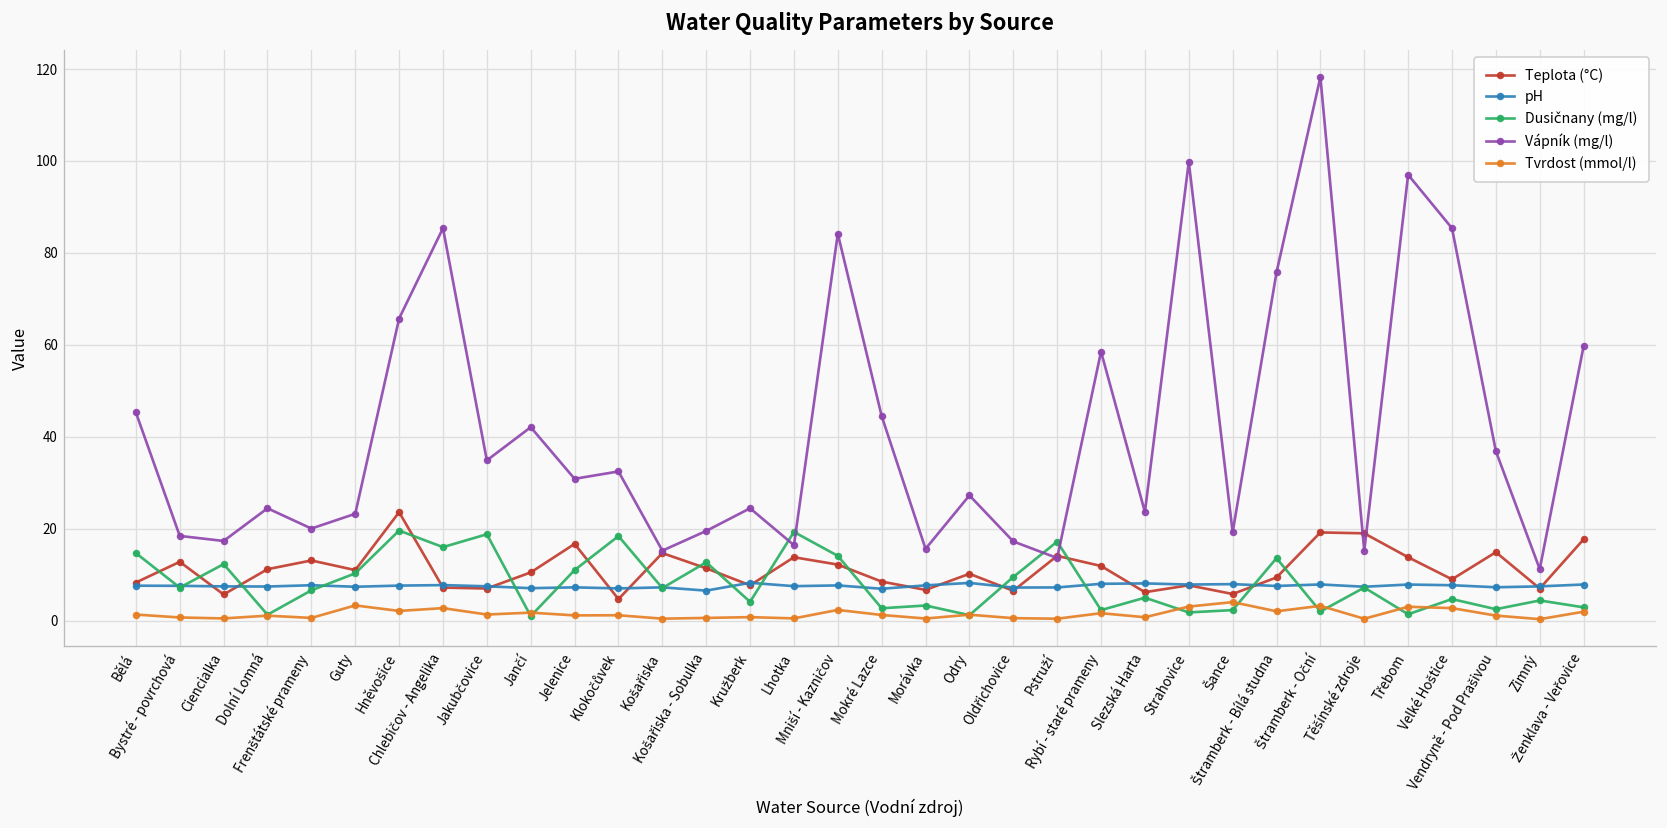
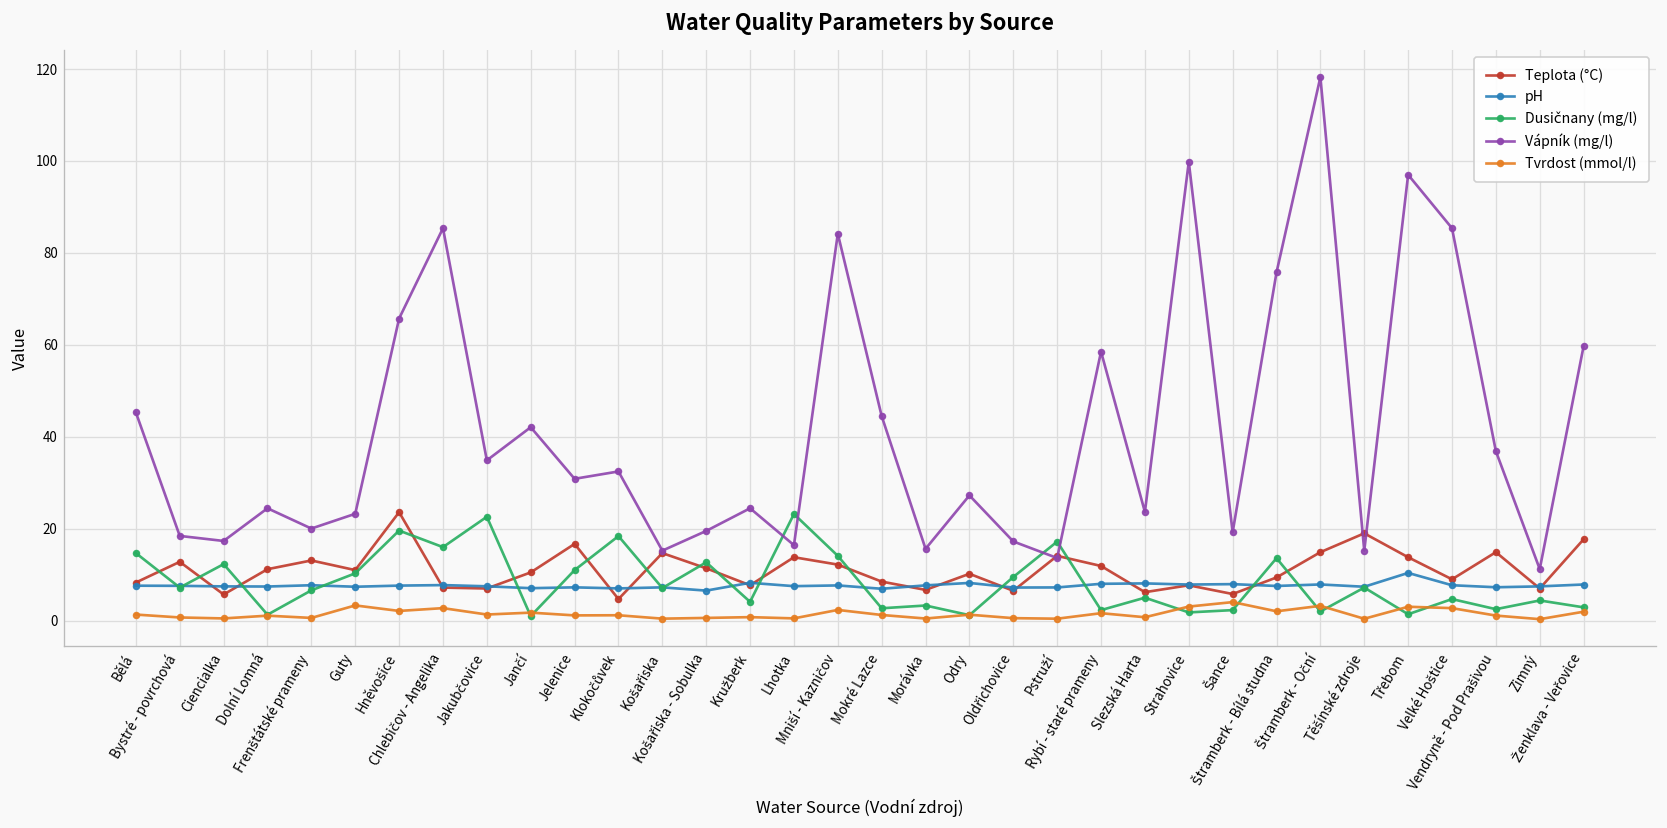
  {
    "Teplota (°C)": {
      "Bělá": 8,
      "Bystré - povrchová": 13,
      "Ciencialka": 6,
      "Dolní Lomná": 11,
      "Frenštátské prameny": 13,
      "Guty": 11,
      "Hněvošice": 24,
      "Jančí": 11,
      "Jelenice": 17,
      "Klokočůvek": 5,
      "Košařiska - Sobulka": 11,
      "Lhotka": 14,
      "Mniší - Kazničov": 12,
      "Mokré Lazce": 9,
      "Morávka": 7,
      "Odry": 10,
      "Oldřichovice": 7,
      "Rybí - staré prameny": 12,
      "Slezská Harta": 6,
      "Šance": 6,
      "Štramberk - Bílá studna": 9,
-     "Štramberk - Oční": 19,
+     "Štramberk - Oční": 15,
      "Těšínské zdroje": 19,
      "Třebom": 14,
      "Velké Hoštice": 9,
      "Vendryně - Pod Prašivou": 15,
      "Ženklava - Veřovice": 18
    },
    "pH": {
      "Bělá": 8,
      "Ciencialka": 7,
      "Dolní Lomná": 7,
      "Frenštátské prameny": 8,
      "Guty": 7,
      "Hněvošice": 8,
      "Jančí": 7,
      "Jelenice": 7,
      "Klokočůvek": 7,
      "Košařiska - Sobulka": 7,
      "Lhotka": 8,
      "Mniší - Kazničov": 8,
      "Mokré Lazce": 7,
      "Morávka": 8,
      "Odry": 8,
      "Oldřichovice": 7,
      "Pstruží": 7,
      "Rybí - staré prameny": 8,
      "Slezská Harta": 8,
      "Šance": 8,
      "Štramberk - Bílá studna": 8,
      "Štramberk - Oční": 8,
-     "Třebom": 8,
+     "Třebom": 10,
      "Velké Hoštice": 8,
      "Vendryně - Pod Prašivou": 7,
      "Ženklava - Veřovice": 8
    },
    "Dusičnany (mg/l)": {
      "Bělá": 15,
      "Ciencialka": 12,
      "Frenštátské prameny": 7,
      "Guty": 10,
      "Hněvošice": 20,
      "Chlebičov - Angelika": 16,
-     "Jakubčovice": 19,
+     "Jakubčovice": 23,
      "Jančí": 1,
      "Jelenice": 11,
      "Klokočůvek": 18,
      "Košařiska - Sobulka": 13,
      "Kružberk": 4,
-     "Lhotka": 19,
+     "Lhotka": 23,
      "Mniší - Kazničov": 14,
      "Mokré Lazce": 3,
      "Morávka": 3,
      "Oldřichovice": 10,
      "Pstruží": 17,
      "Rybí - staré prameny": 2,
      "Slezská Harta": 5,
      "Strahovice": 2,
      "Šance": 2,
      "Štramberk - Bílá studna": 14,
      "Štramberk - Oční": 2,
      "Třebom": 1,
      "Velké Hoštice": 5,
      "Vendryně - Pod Prašivou": 3,
      "Zimný": 4,
      "Ženklava - Veřovice": 3
    },
    "Vápník (mg/l)": {
      "Bělá": 45,
      "Bystré - povrchová": 18,
      "Ciencialka": 17,
      "Dolní Lomná": 24,
      "Frenštátské prameny": 20,
      "Guty": 23,
      "Hněvošice": 66,
      "Chlebičov - Angelika": 85,
      "Jakubčovice": 35,
      "Jančí": 42,
      "Jelenice": 31,
      "Klokočůvek": 32,
      "Košařiska - Sobulka": 20,
      "Kružberk": 24,
      "Lhotka": 16,
      "Mniší - Kazničov": 84,
      "Mokré Lazce": 44,
      "Morávka": 16,
      "Odry": 27,
      "Oldřichovice": 17,
      "Rybí - staré prameny": 59,
      "Slezská Harta": 24,
      "Strahovice": 100,
      "Šance": 19,
      "Štramberk - Bílá studna": 76,
      "Štramberk - Oční": 118,
      "Těšínské zdroje": 15,
      "Třebom": 97,
      "Velké Hoštice": 85,
      "Vendryně - Pod Prašivou": 37,
      "Zimný": 11,
      "Ženklava - Veřovice": 60
    },
    "Tvrdost (mmol/l)": {
      "Bělá": 1,
      "Bystré - povrchová": 1,
      "Ciencialka": 0,
      "Frenštátské prameny": 1,
      "Guty": 3,
      "Hněvošice": 2,
      "Chlebičov - Angelika": 3,
      "Jakubčovice": 1,
      "Jančí": 2,
      "Jelenice": 1,
      "Klokočůvek": 1,
      "Košařiska": 0,
      "Košařiska - Sobulka": 1,
      "Kružberk": 1,
      "Lhotka": 1,
      "Mniší - Kazničov": 2,
      "Mokré Lazce": 1,
      "Morávka": 0,
      "Oldřichovice": 1,
      "Pstruží": 0,
      "Rybí - staré prameny": 2,
      "Slezská Harta": 1,
      "Strahovice": 3,
      "Šance": 4,
      "Štramberk - Bílá studna": 2,
      "Štramberk - Oční": 3,
      "Těšínské zdroje": 0,
      "Třebom": 3,
      "Velké Hoštice": 3,
      "Vendryně - Pod Prašivou": 1,
      "Zimný": 0,
      "Ženklava - Veřovice": 2
    }
  }
